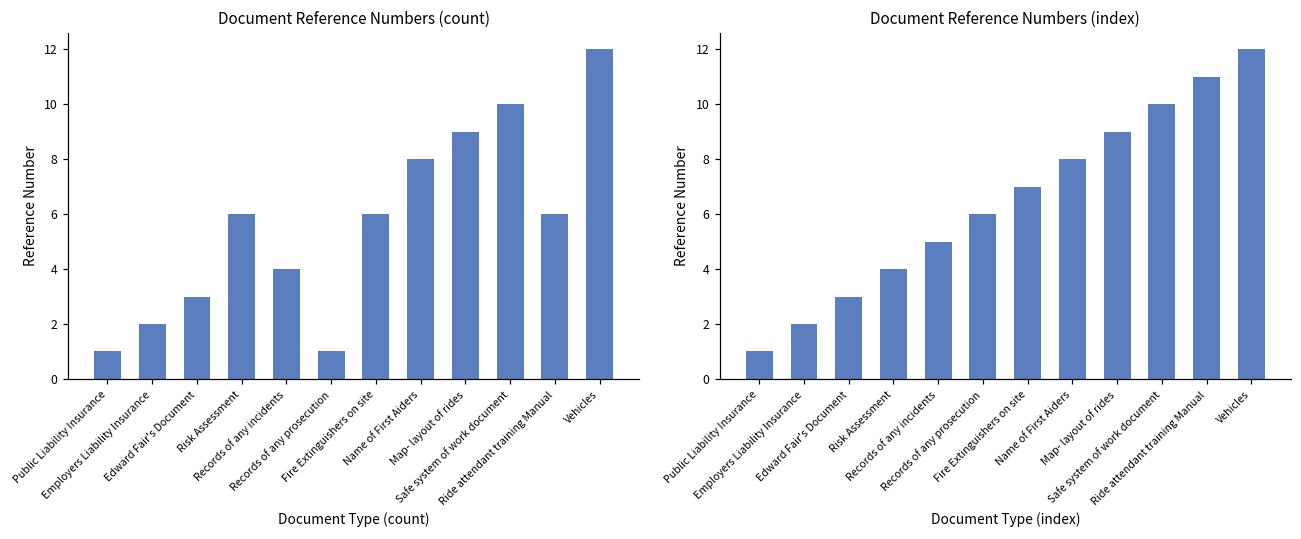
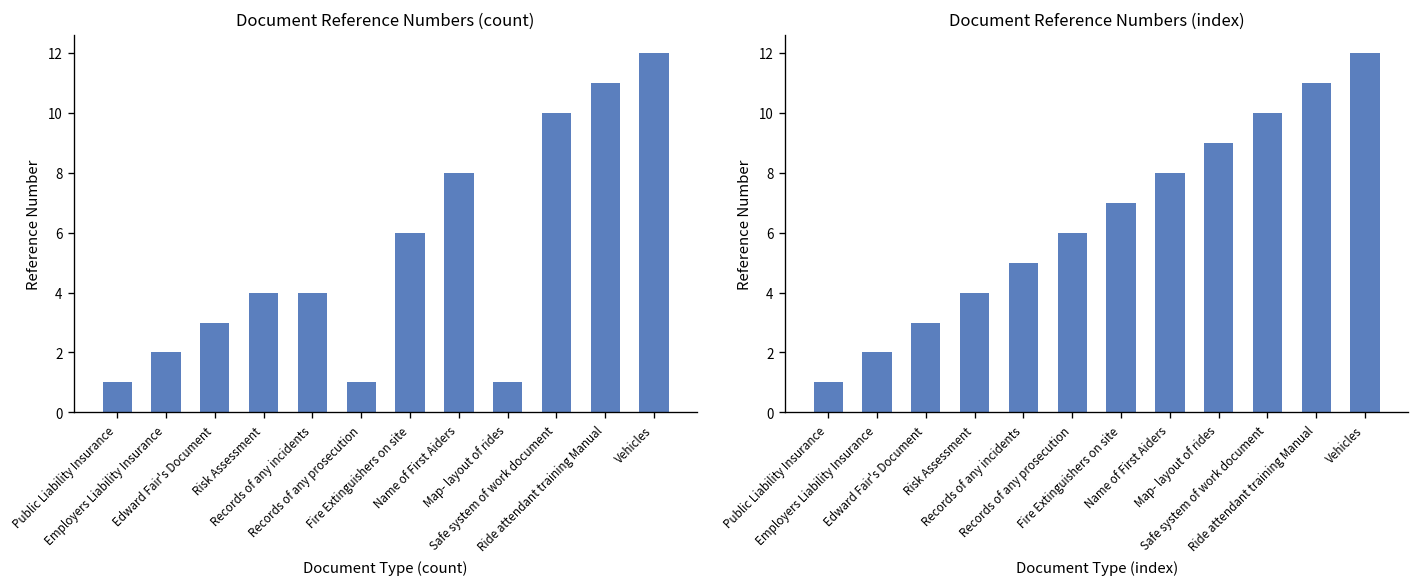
  {
    "Document Reference Numbers (count)": {
      "Public Liability Insurance": 1,
      "Employers Liability Insurance": 2,
      "Edward Fair's Document": 3,
-     "Risk Assessment": 6,
+     "Risk Assessment": 4,
      "Records of any incidents": 4,
      "Records of any prosecution": 1,
      "Fire Extinguishers on site": 6,
      "Name of First Aiders": 8,
-     "Map- layout of rides": 9,
+     "Map- layout of rides": 1,
      "Safe system of work document": 10,
-     "Ride attendant training Manual": 6,
+     "Ride attendant training Manual": 11,
      "Vehicles": 12
    },
    "Document Reference Numbers (index)": {
      "Public Liability Insurance": 1.0,
      "Employers Liability Insurance": 2.0,
      "Edward Fair's Document": 3.0,
      "Risk Assessment": 4.0,
      "Records of any incidents": 5.0,
      "Records of any prosecution": 6.0,
      "Fire Extinguishers on site": 7.0,
      "Name of First Aiders": 8.0,
      "Map- layout of rides": 9.0,
      "Safe system of work document": 10.0,
      "Ride attendant training Manual": 11.0,
      "Vehicles": 12.0
    }
  }
